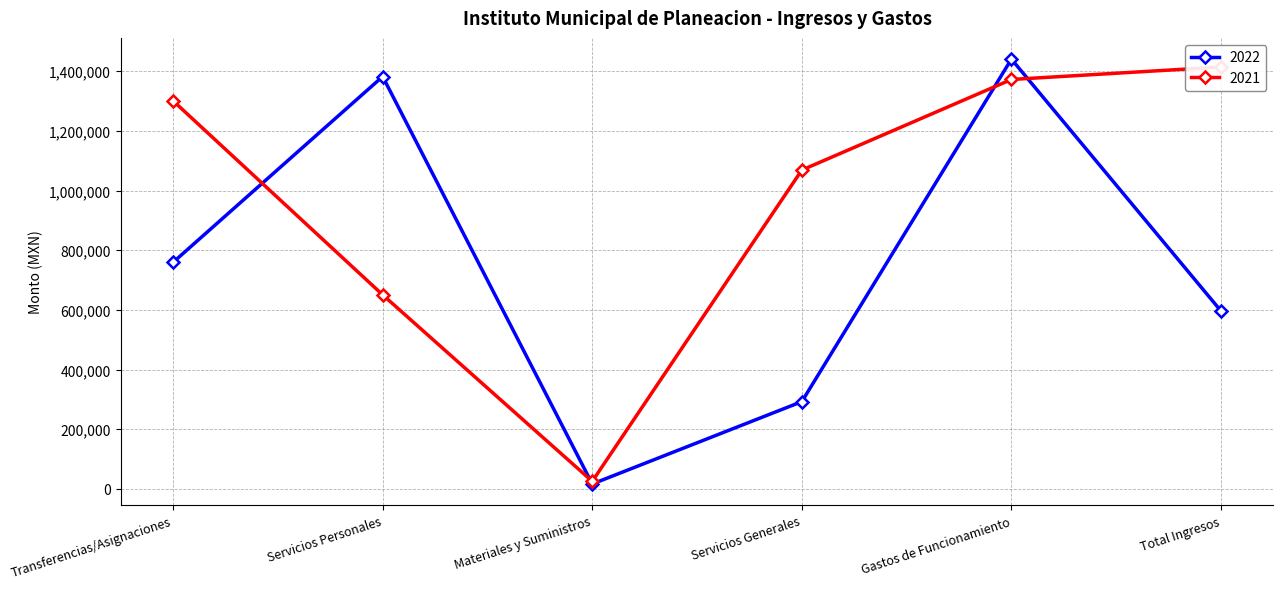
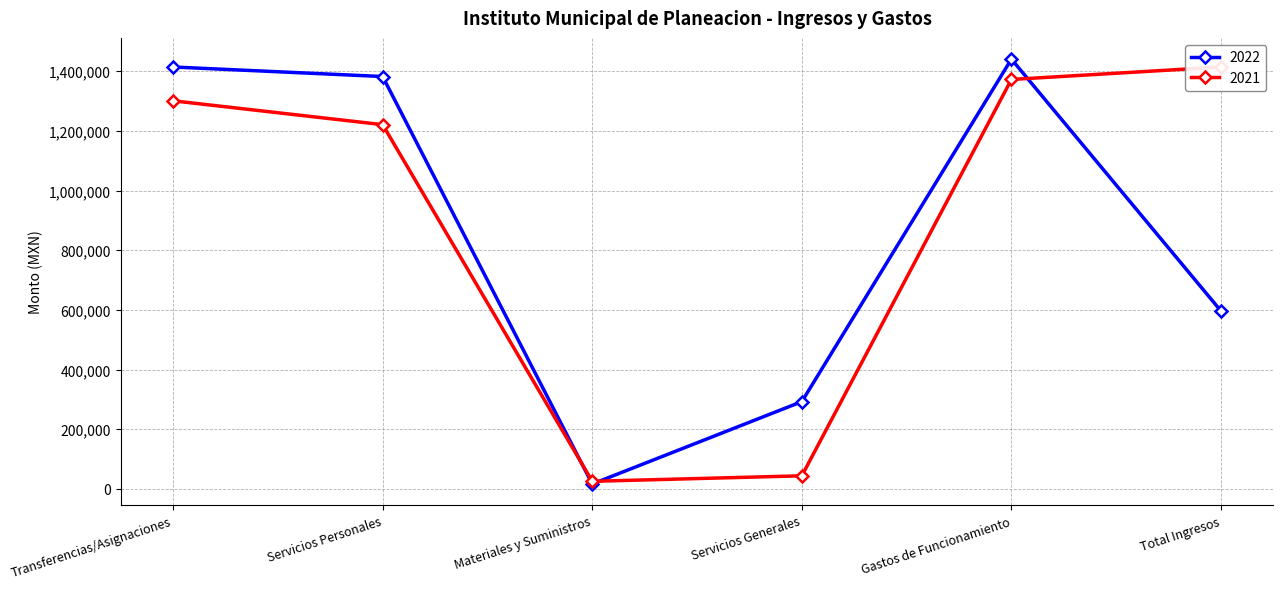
  {
    "2022": {
-     "Transferencias/Asignaciones": "760,000",
+     "Transferencias/Asignaciones": "1,410,000",
      "Servicios Personales": "1,380,000",
      "Materiales y Suministros": "20,000",
      "Servicios Generales": "290,000",
      "Gastos de Funcionamiento": "1,440,000",
      "Total Ingresos": "600,000"
    },
    "2021": {
      "Transferencias/Asignaciones": "1,300,000",
-     "Servicios Personales": "650,000",
+     "Servicios Personales": "1,220,000",
      "Materiales y Suministros": "30,000",
-     "Servicios Generales": "1,070,000",
+     "Servicios Generales": "40,000",
      "Gastos de Funcionamiento": "1,370,000"
    }
  }
